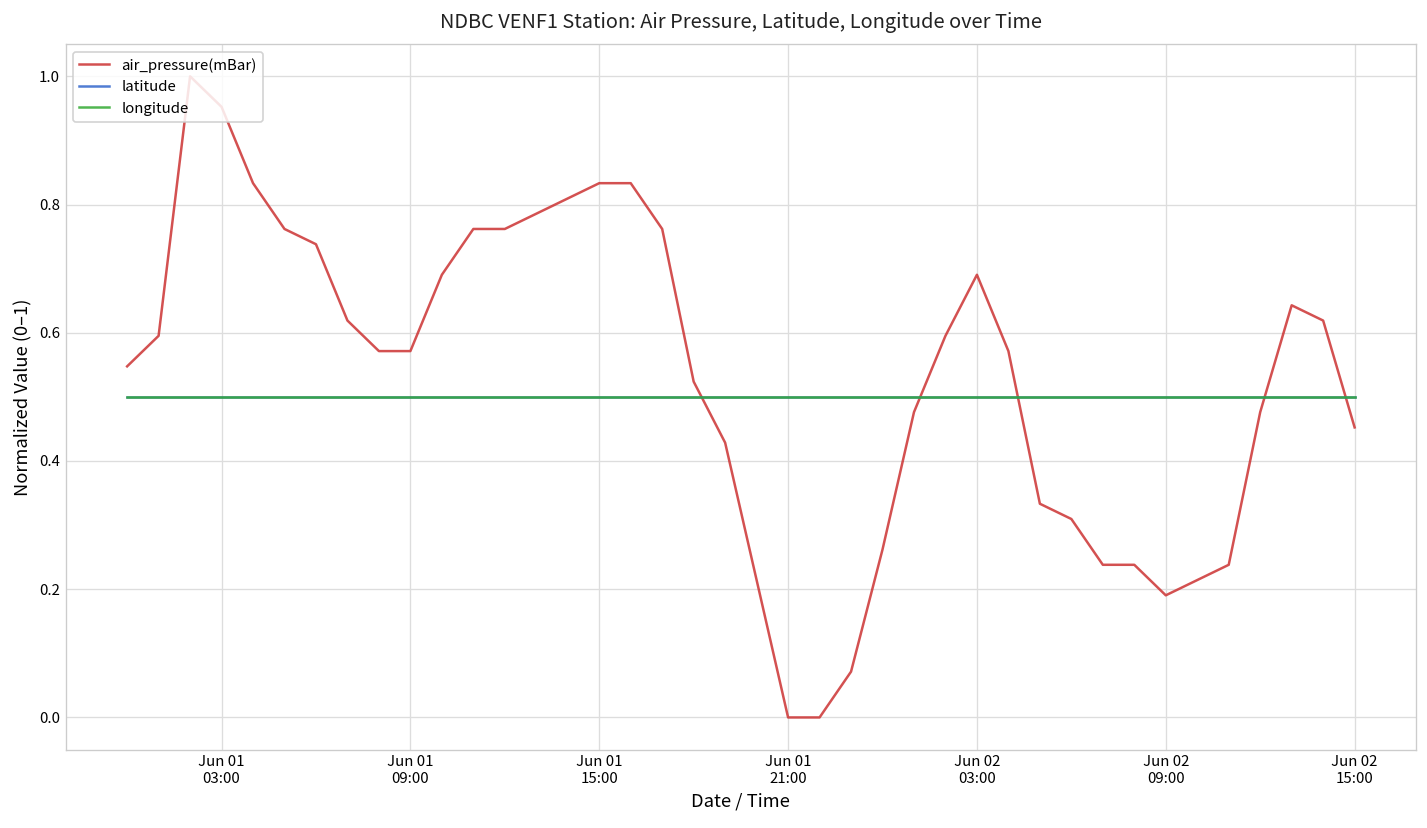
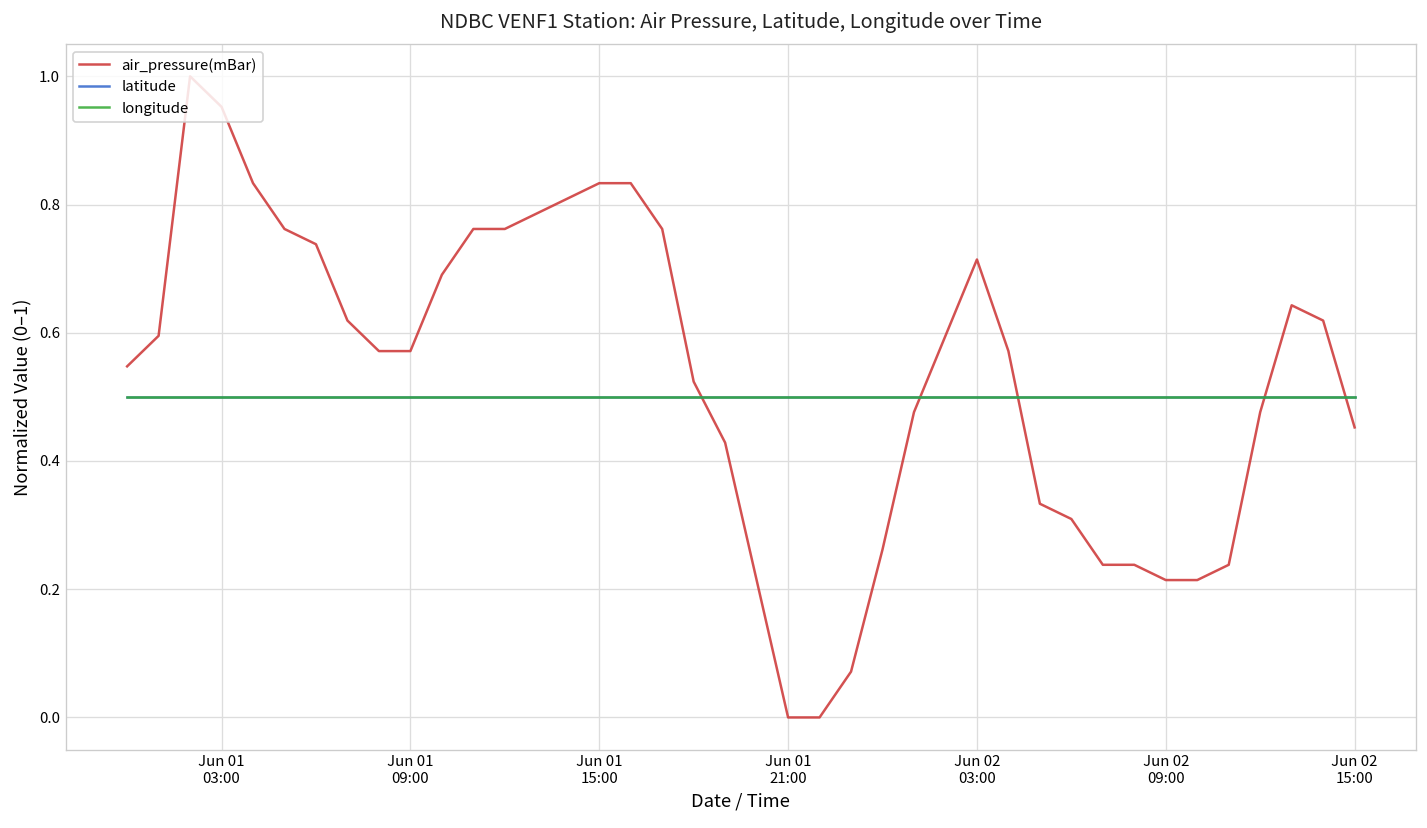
  {
    "air_pressure(mBar)": {
      "Jun 01 09:00": 0.57,
      "Jun 01 15:00": 0.83,
      "Jun 01 21:00": 0.00,
-     "Jun 02 03:00": 0.69,
-     "Jun 02 09:00": 0.19,
+     "Jun 02 03:00": 0.71,
+     "Jun 02 09:00": 0.21,
      "Jun 02 15:00": 0.45
    },
    "longitude": {
      "Jun 01 03:00": 0.50,
      "Jun 01 09:00": 0.50,
      "Jun 01 15:00": 0.50,
      "Jun 01 21:00": 0.50,
      "Jun 02 03:00": 0.50,
      "Jun 02 09:00": 0.50,
      "Jun 02 15:00": 0.50
    }
  }
